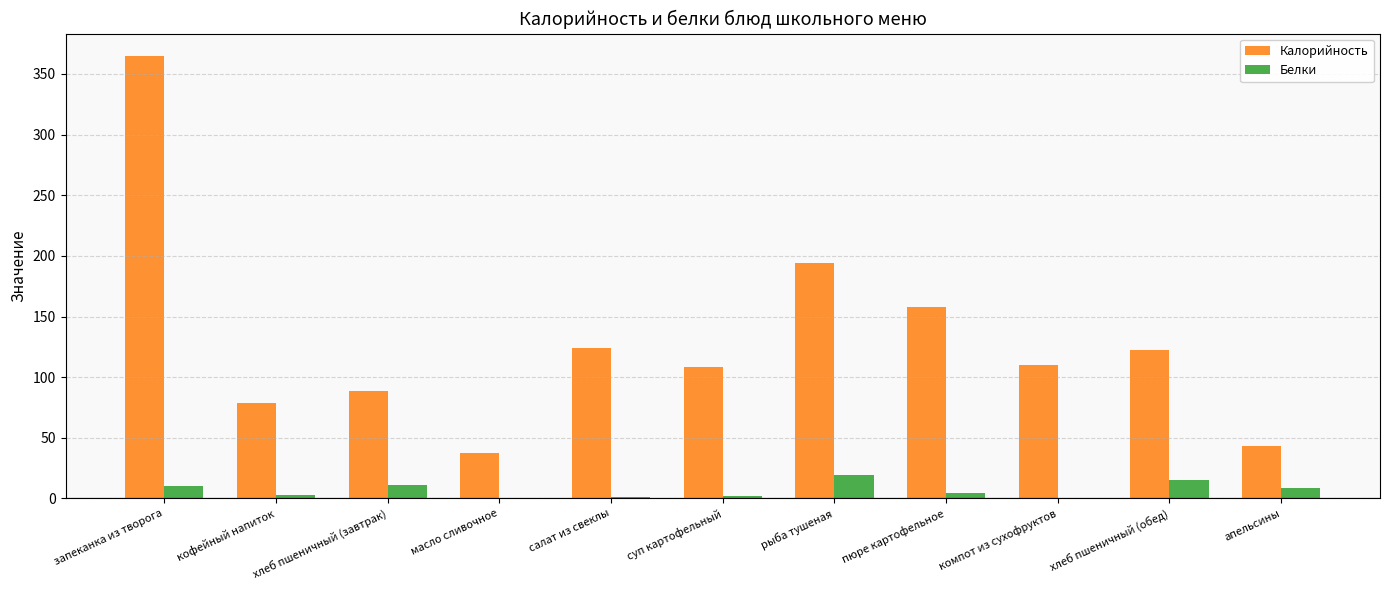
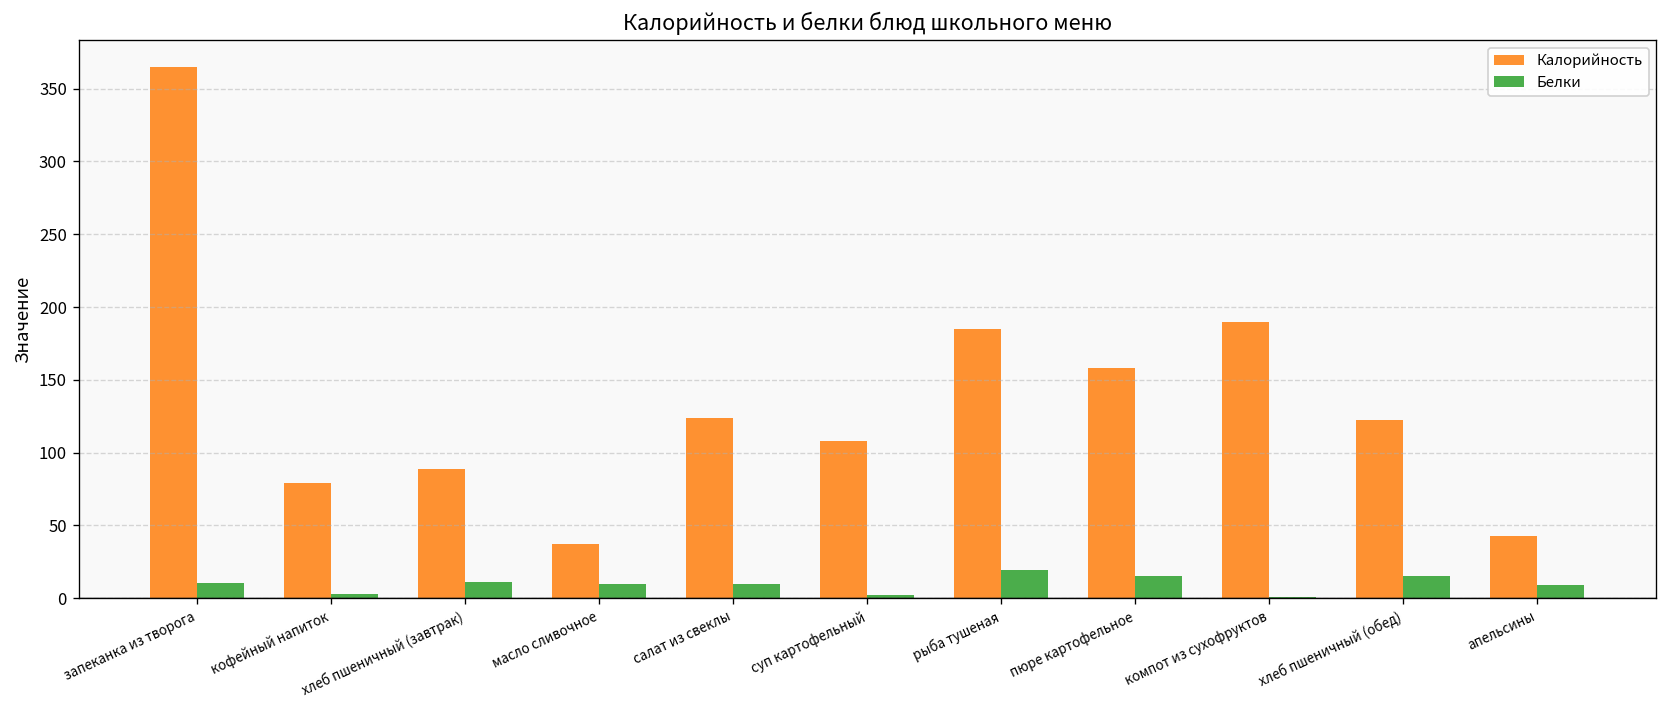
  {
    "Калорийность": {
      "запеканка из творога": 365,
      "кофейный напиток": 79,
      "хлеб пшеничный (завтрак)": 89,
      "масло сливочное": 37,
      "салат из свеклы": 124,
      "суп картофельный": 108,
-     "рыба тушеная": 194,
+     "рыба тушеная": 185,
      "пюре картофельное": 158,
-     "компот из сухофруктов": 110,
+     "компот из сухофруктов": 190,
      "хлеб пшеничный (обед)": 123,
      "апельсины": 43
    },
    "Белки": {
      "запеканка из творога": 10,
      "кофейный напиток": 3,
      "хлеб пшеничный (завтрак)": 11,
-     "масло сливочное": 0,
-     "салат из свеклы": 2,
+     "масло сливочное": 10,
+     "салат из свеклы": 10,
      "суп картофельный": 2,
      "рыба тушеная": 19,
-     "пюре картофельное": 4,
+     "пюре картофельное": 15,
      "хлеб пшеничный (обед)": 15,
      "апельсины": 9
    }
  }
